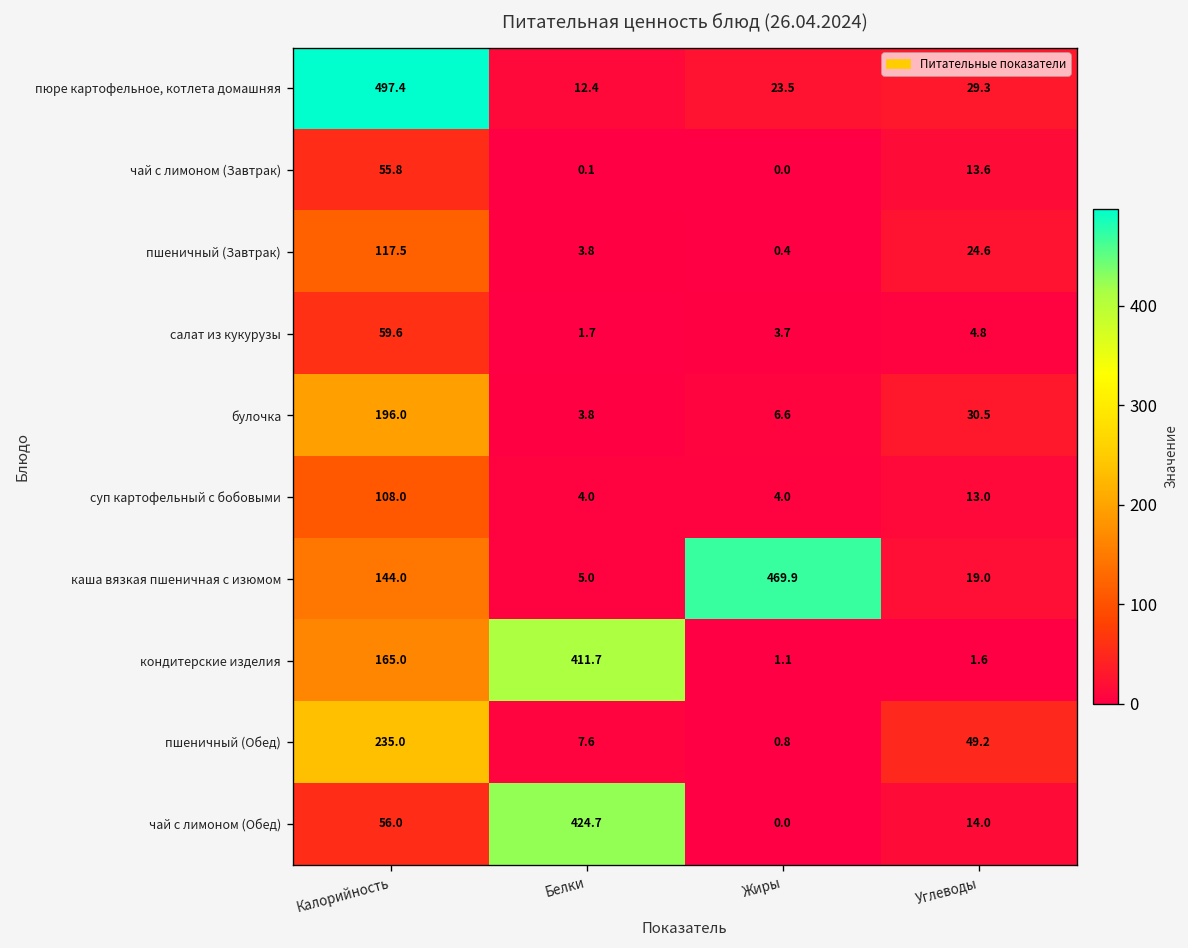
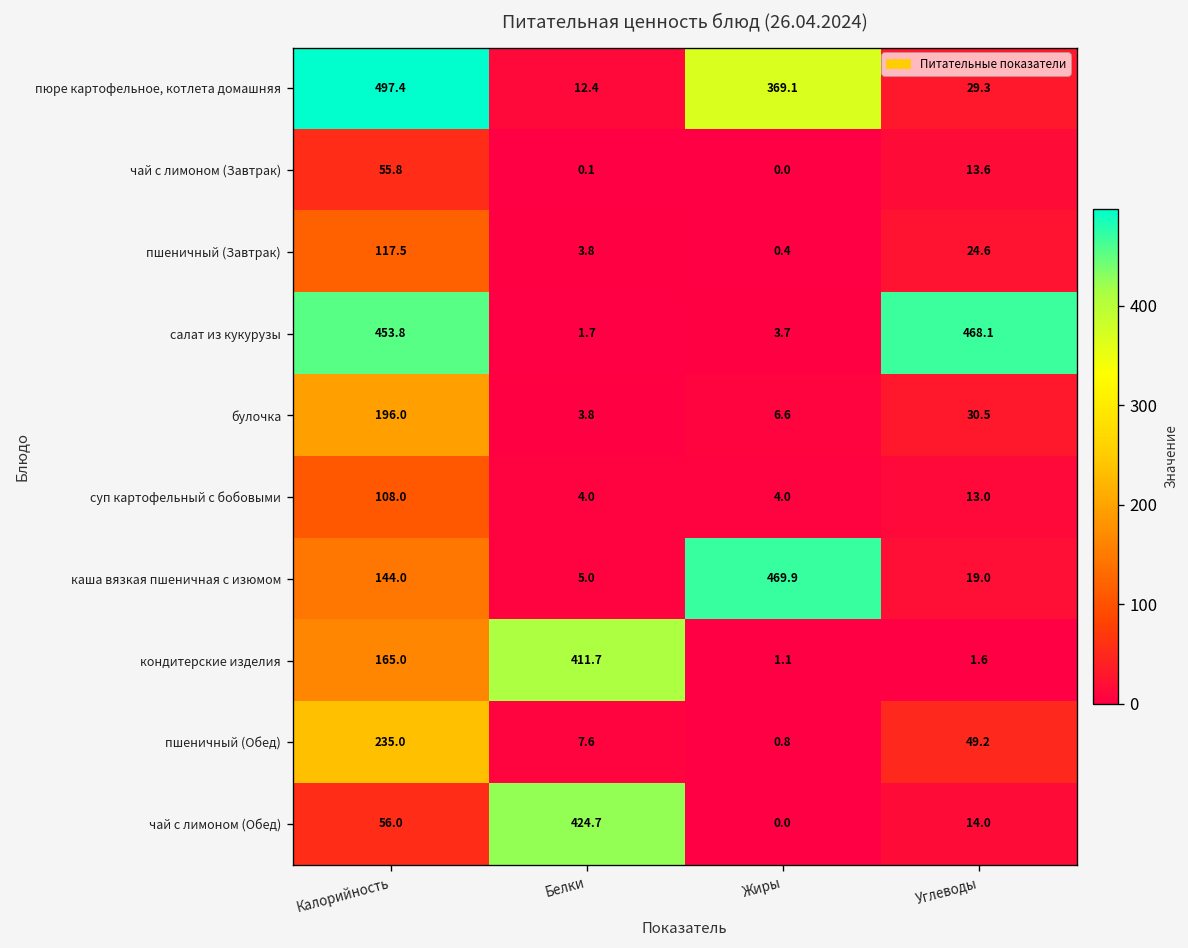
  {
    "пюре картофельное, котлета домашняя": {
      "Калорийность": 497.4,
      "Белки": 12.4,
-     "Жиры": 23.5,
+     "Жиры": 369.1,
      "Углеводы": 29.3
    },
    "чай с лимоном (Завтрак)": {
      "Калорийность": 55.8,
      "Белки": 0.1,
      "Жиры": 0.0,
      "Углеводы": 13.6
    },
    "пшеничный (Завтрак)": {
      "Калорийность": 117.5,
      "Белки": 3.8,
      "Жиры": 0.4,
      "Углеводы": 24.6
    },
    "салат из кукурузы": {
-     "Калорийность": 59.6,
+     "Калорийность": 453.8,
      "Белки": 1.7,
      "Жиры": 3.7,
-     "Углеводы": 4.8
+     "Углеводы": 468.1
    },
    "булочка": {
      "Калорийность": 196.0,
      "Белки": 3.8,
      "Жиры": 6.6,
      "Углеводы": 30.5
    },
    "суп картофельный с бобовыми": {
      "Калорийность": 108.0,
      "Белки": 4.0,
      "Жиры": 4.0,
      "Углеводы": 13.0
    },
    "каша вязкая пшеничная с изюмом": {
      "Калорийность": 144.0,
      "Белки": 5.0,
      "Жиры": 469.9,
      "Углеводы": 19.0
    },
    "кондитерские изделия": {
      "Калорийность": 165.0,
      "Белки": 411.7,
      "Жиры": 1.1,
      "Углеводы": 1.6
    },
    "пшеничный (Обед)": {
      "Калорийность": 235.0,
      "Белки": 7.6,
      "Жиры": 0.8,
      "Углеводы": 49.2
    },
    "чай с лимоном (Обед)": {
      "Калорийность": 56.0,
      "Белки": 424.7,
      "Жиры": 0.0,
      "Углеводы": 14.0
    }
  }
